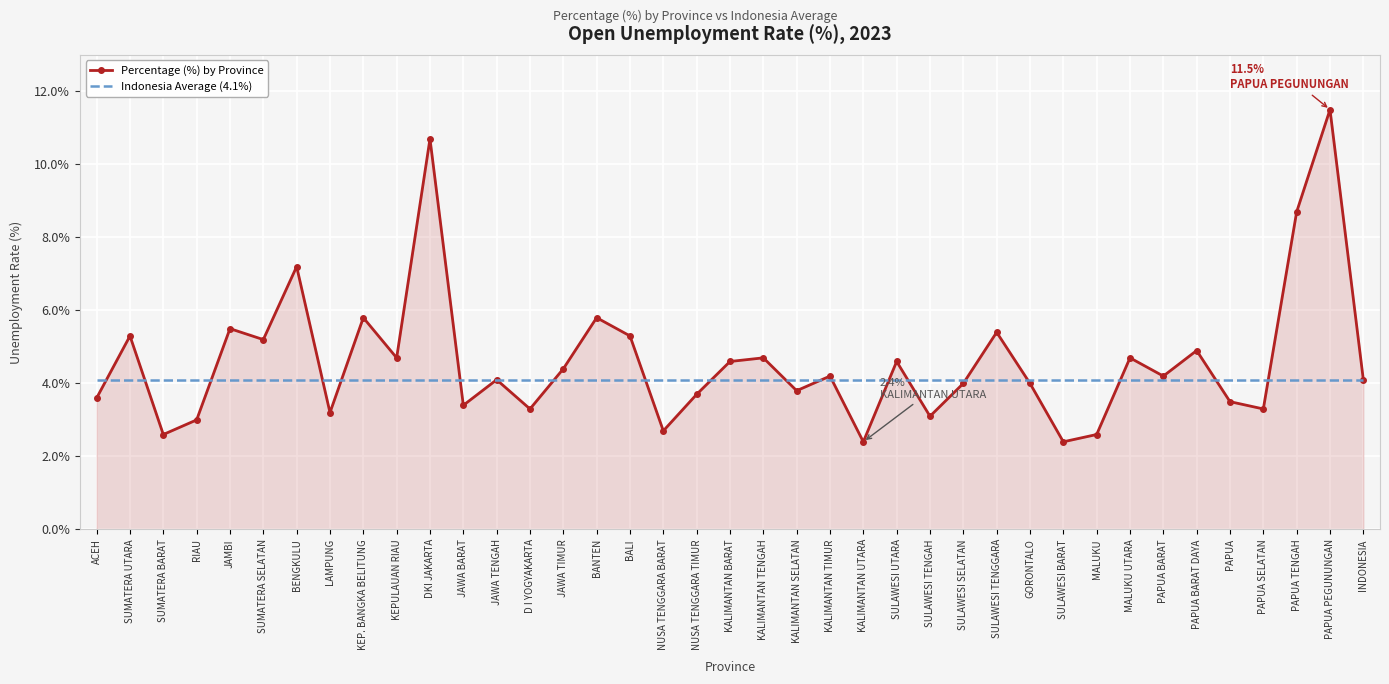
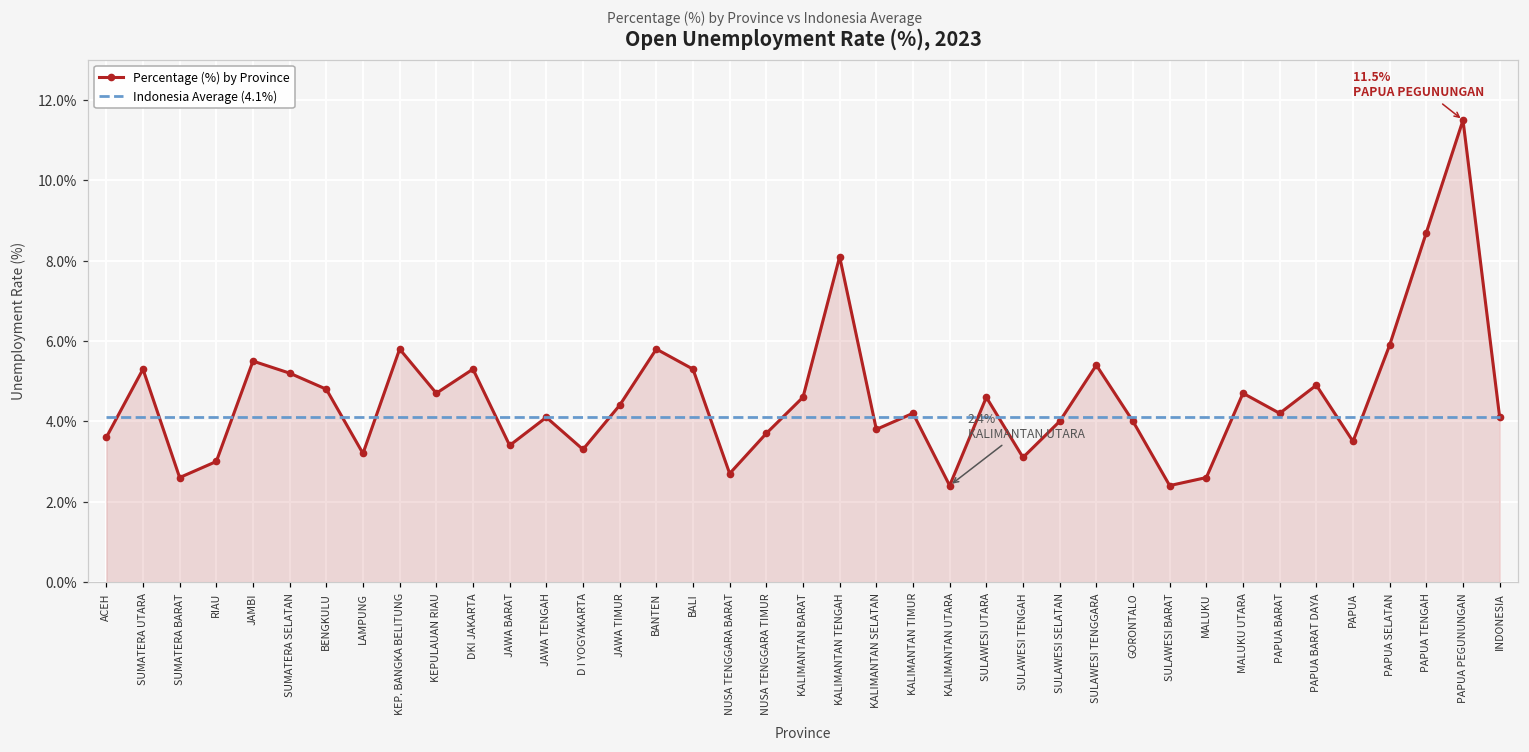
  {
    "Percentage (%) by Province": {
      "ACEH": "3.6%",
      "SUMATERA UTARA": "5.3%",
      "SUMATERA BARAT": "2.6%",
      "RIAU": "3.0%",
      "JAMBI": "5.5%",
      "SUMATERA SELATAN": "5.2%",
-     "BENGKULU": "7.2%",
+     "BENGKULU": "4.8%",
      "LAMPUNG": "3.2%",
      "KEP. BANGKA BELITUNG": "5.8%",
      "KEPULAUAN RIAU": "4.7%",
-     "DKI JAKARTA": "10.7%",
+     "DKI JAKARTA": "5.3%",
      "JAWA BARAT": "3.4%",
      "D I YOGYAKARTA": "3.3%",
      "JAWA TIMUR": "4.4%",
      "BANTEN": "5.8%",
      "BALI": "5.3%",
      "NUSA TENGGARA BARAT": "2.7%",
      "NUSA TENGGARA TIMUR": "3.7%",
      "KALIMANTAN BARAT": "4.6%",
-     "KALIMANTAN TENGAH": "4.7%",
+     "KALIMANTAN TENGAH": "8.1%",
      "KALIMANTAN SELATAN": "3.8%",
      "KALIMANTAN TIMUR": "4.2%",
      "KALIMANTAN UTARA": "2.4%",
      "SULAWESI UTARA": "4.6%",
      "SULAWESI TENGGARA": "5.4%",
      "GORONTALO": "4.0%",
      "SULAWESI BARAT": "2.4%",
      "MALUKU": "2.6%",
      "MALUKU UTARA": "4.7%",
      "PAPUA BARAT": "4.2%",
      "PAPUA BARAT DAYA": "4.9%",
      "PAPUA": "3.5%",
-     "PAPUA SELATAN": "3.3%",
+     "PAPUA SELATAN": "5.9%",
      "PAPUA TENGAH": "8.7%"
    },
    "Indonesia Average (4.1%)": {
      "ACEH": "4.1%",
      "SUMATERA UTARA": "4.1%",
      "SUMATERA BARAT": "4.1%",
      "RIAU": "4.1%",
      "JAMBI": "4.1%",
      "SUMATERA SELATAN": "4.1%",
      "BENGKULU": "4.1%",
      "LAMPUNG": "4.1%",
      "KEP. BANGKA BELITUNG": "4.1%",
      "KEPULAUAN RIAU": "4.1%",
      "DKI JAKARTA": "4.1%",
      "JAWA BARAT": "4.1%",
      "D I YOGYAKARTA": "4.1%",
      "JAWA TIMUR": "4.1%",
      "BANTEN": "4.1%",
      "BALI": "4.1%",
      "NUSA TENGGARA BARAT": "4.1%",
      "NUSA TENGGARA TIMUR": "4.1%",
      "KALIMANTAN BARAT": "4.1%",
      "KALIMANTAN TENGAH": "4.1%",
      "KALIMANTAN SELATAN": "4.1%",
      "KALIMANTAN TIMUR": "4.1%",
      "KALIMANTAN UTARA": "4.1%",
      "SULAWESI TENGGARA": "4.1%",
      "GORONTALO": "4.1%",
      "SULAWESI BARAT": "4.1%",
      "MALUKU": "4.1%",
      "MALUKU UTARA": "4.1%",
      "PAPUA BARAT": "4.1%",
      "PAPUA BARAT DAYA": "4.1%",
      "PAPUA": "4.1%",
      "PAPUA SELATAN": "4.1%",
      "PAPUA TENGAH": "4.1%",
      "PAPUA PEGUNUNGAN": "4.1%"
    }
  }
